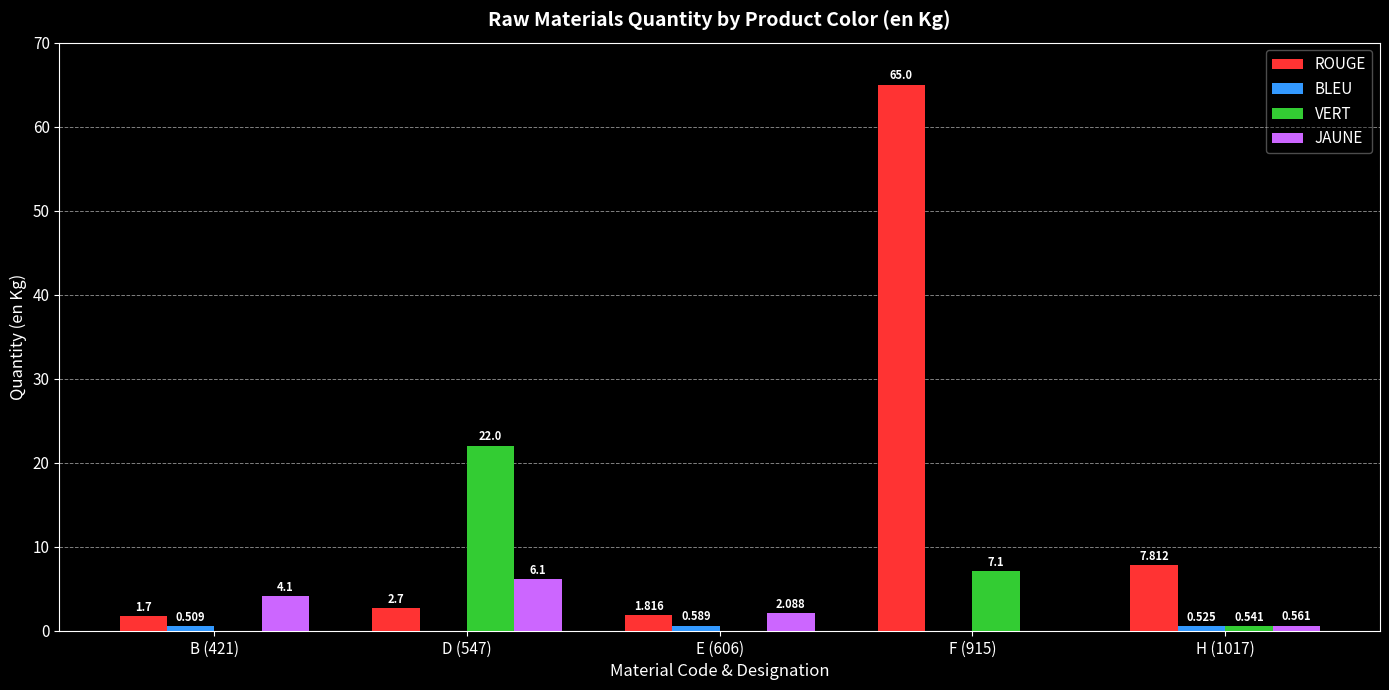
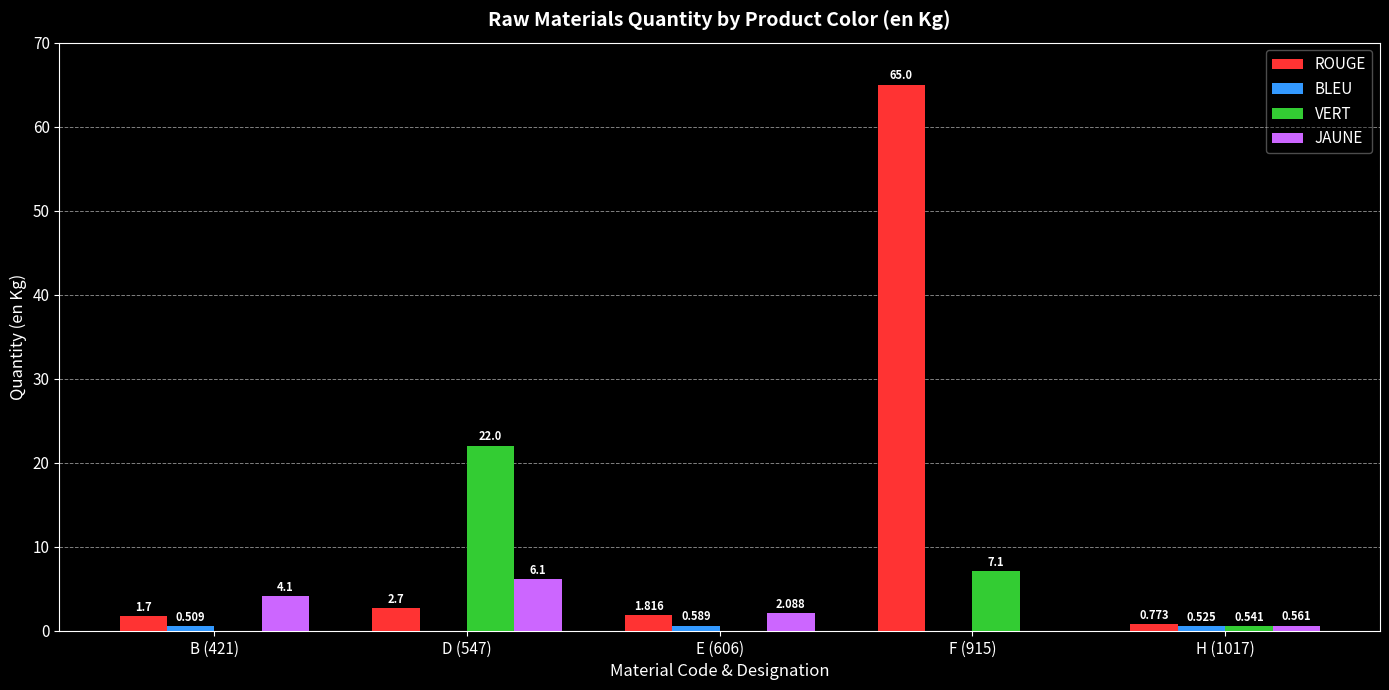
  {
    "ROUGE": {
      "B (421)": 1.7,
      "D (547)": 2.7,
      "E (606)": 1.816,
      "F (915)": 65.0,
-     "H (1017)": 7.812
+     "H (1017)": 0.773
    },
    "BLEU": {
      "B (421)": 0.509,
      "E (606)": 0.589,
      "H (1017)": 0.525
    },
    "VERT": {
      "D (547)": 22.0,
      "F (915)": 7.1,
      "H (1017)": 0.541
    },
    "JAUNE": {
      "B (421)": 4.1,
      "D (547)": 6.1,
      "E (606)": 2.088,
      "H (1017)": 0.561
    }
  }
